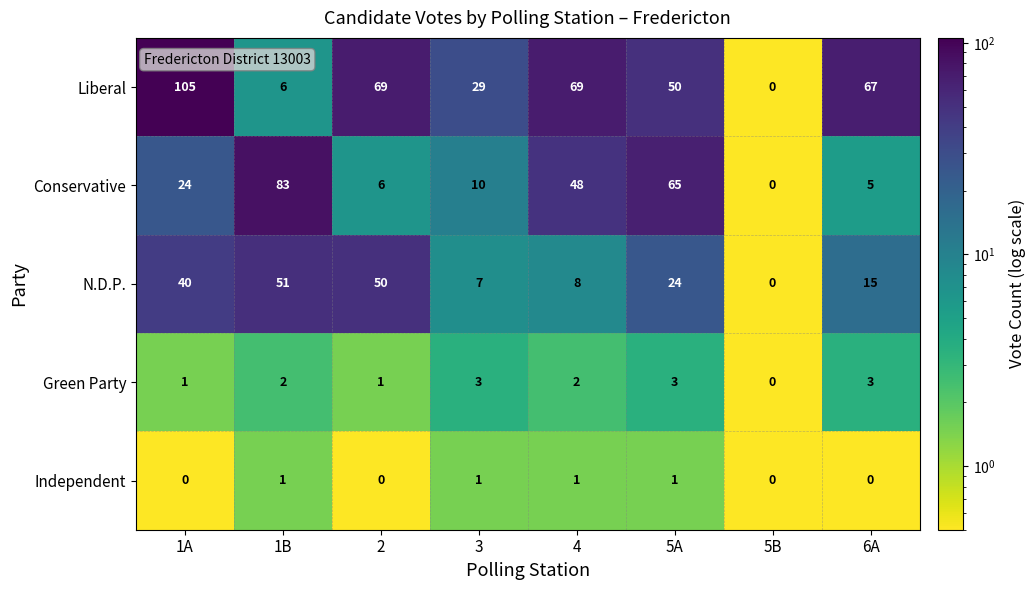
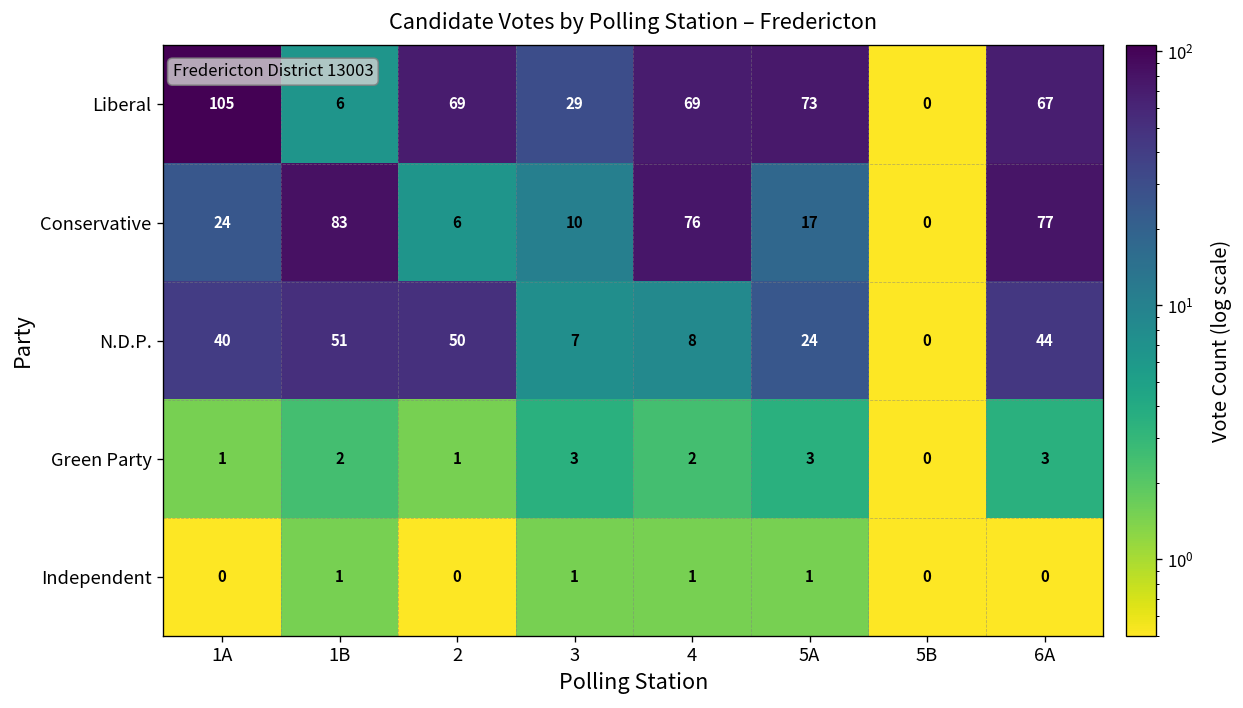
  {
    "Liberal": {
      "1A": 105,
      "1B": 6,
      "2": 69,
      "3": 29,
      "4": 69,
-     "5A": 50,
+     "5A": 73,
      "5B": 0,
      "6A": 67
    },
    "Conservative": {
      "1A": 24,
      "1B": 83,
      "2": 6,
      "3": 10,
-     "4": 48,
-     "5A": 65,
+     "4": 76,
+     "5A": 17,
      "5B": 0,
-     "6A": 5
+     "6A": 77
    },
    "N.D.P.": {
      "1A": 40,
      "1B": 51,
      "2": 50,
      "3": 7,
      "4": 8,
      "5A": 24,
      "5B": 0,
-     "6A": 15
+     "6A": 44
    },
    "Green Party": {
      "1A": 1,
      "1B": 2,
      "2": 1,
      "3": 3,
      "4": 2,
      "5A": 3,
      "5B": 0,
      "6A": 3
    },
    "Independent": {
      "1A": 0,
      "1B": 1,
      "2": 0,
      "3": 1,
      "4": 1,
      "5A": 1,
      "5B": 0,
      "6A": 0
    }
  }
